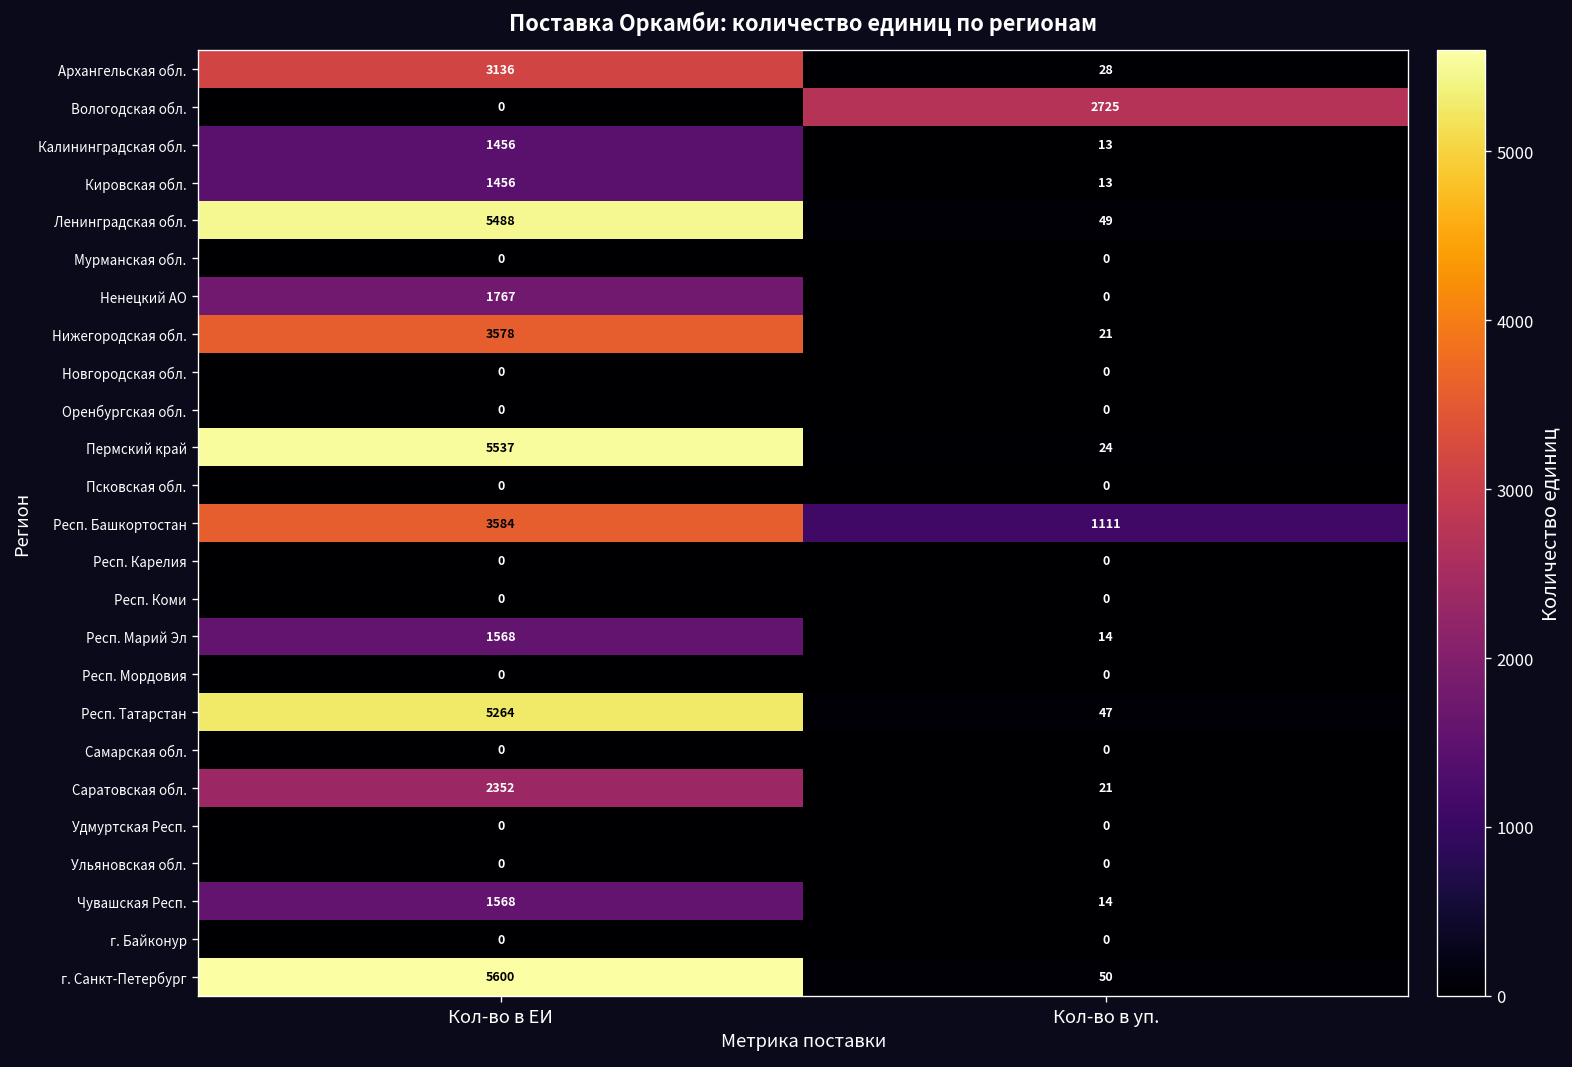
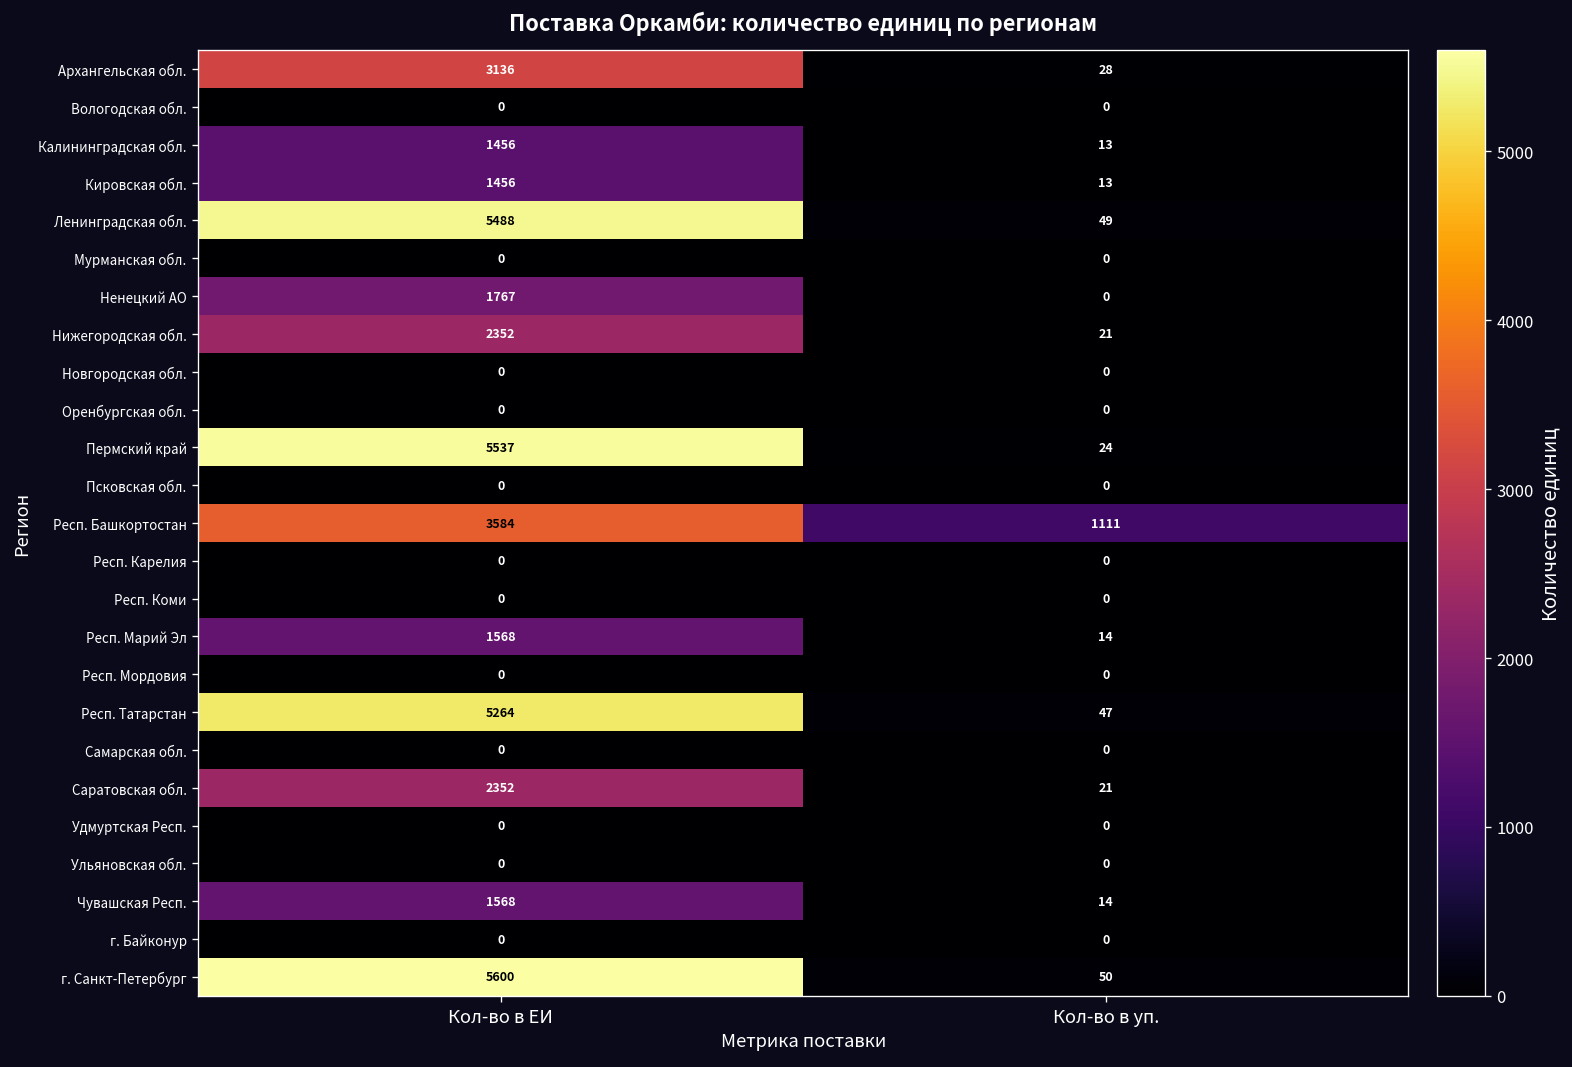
  {
    "Архангельская обл.": {
      "Кол-во в ЕИ": 3136,
      "Кол-во в уп.": 28
    },
    "Вологодская обл.": {
      "Кол-во в ЕИ": 0,
-     "Кол-во в уп.": 2725
+     "Кол-во в уп.": 0
    },
    "Калининградская обл.": {
      "Кол-во в ЕИ": 1456,
      "Кол-во в уп.": 13
    },
    "Кировская обл.": {
      "Кол-во в ЕИ": 1456,
      "Кол-во в уп.": 13
    },
    "Ленинградская обл.": {
      "Кол-во в ЕИ": 5488,
      "Кол-во в уп.": 49
    },
    "Мурманская обл.": {
      "Кол-во в ЕИ": 0,
      "Кол-во в уп.": 0
    },
    "Ненецкий АО": {
      "Кол-во в ЕИ": 1767,
      "Кол-во в уп.": 0
    },
    "Нижегородская обл.": {
-     "Кол-во в ЕИ": 3578,
+     "Кол-во в ЕИ": 2352,
      "Кол-во в уп.": 21
    },
    "Новгородская обл.": {
      "Кол-во в ЕИ": 0,
      "Кол-во в уп.": 0
    },
    "Оренбургская обл.": {
      "Кол-во в ЕИ": 0,
      "Кол-во в уп.": 0
    },
    "Пермский край": {
      "Кол-во в ЕИ": 5537,
      "Кол-во в уп.": 24
    },
    "Псковская обл.": {
      "Кол-во в ЕИ": 0,
      "Кол-во в уп.": 0
    },
    "Респ. Башкортостан": {
      "Кол-во в ЕИ": 3584,
      "Кол-во в уп.": 1111
    },
    "Респ. Карелия": {
      "Кол-во в ЕИ": 0,
      "Кол-во в уп.": 0
    },
    "Респ. Коми": {
      "Кол-во в ЕИ": 0,
      "Кол-во в уп.": 0
    },
    "Респ. Марий Эл": {
      "Кол-во в ЕИ": 1568,
      "Кол-во в уп.": 14
    },
    "Респ. Мордовия": {
      "Кол-во в ЕИ": 0,
      "Кол-во в уп.": 0
    },
    "Респ. Татарстан": {
      "Кол-во в ЕИ": 5264,
      "Кол-во в уп.": 47
    },
    "Самарская обл.": {
      "Кол-во в ЕИ": 0,
      "Кол-во в уп.": 0
    },
    "Саратовская обл.": {
      "Кол-во в ЕИ": 2352,
      "Кол-во в уп.": 21
    },
    "Удмуртская Респ.": {
      "Кол-во в ЕИ": 0,
      "Кол-во в уп.": 0
    },
    "Ульяновская обл.": {
      "Кол-во в ЕИ": 0,
      "Кол-во в уп.": 0
    },
    "Чувашская Респ.": {
      "Кол-во в ЕИ": 1568,
      "Кол-во в уп.": 14
    },
    "г. Байконур": {
      "Кол-во в ЕИ": 0,
      "Кол-во в уп.": 0
    },
    "г. Санкт-Петербург": {
      "Кол-во в ЕИ": 5600,
      "Кол-во в уп.": 50
    }
  }
